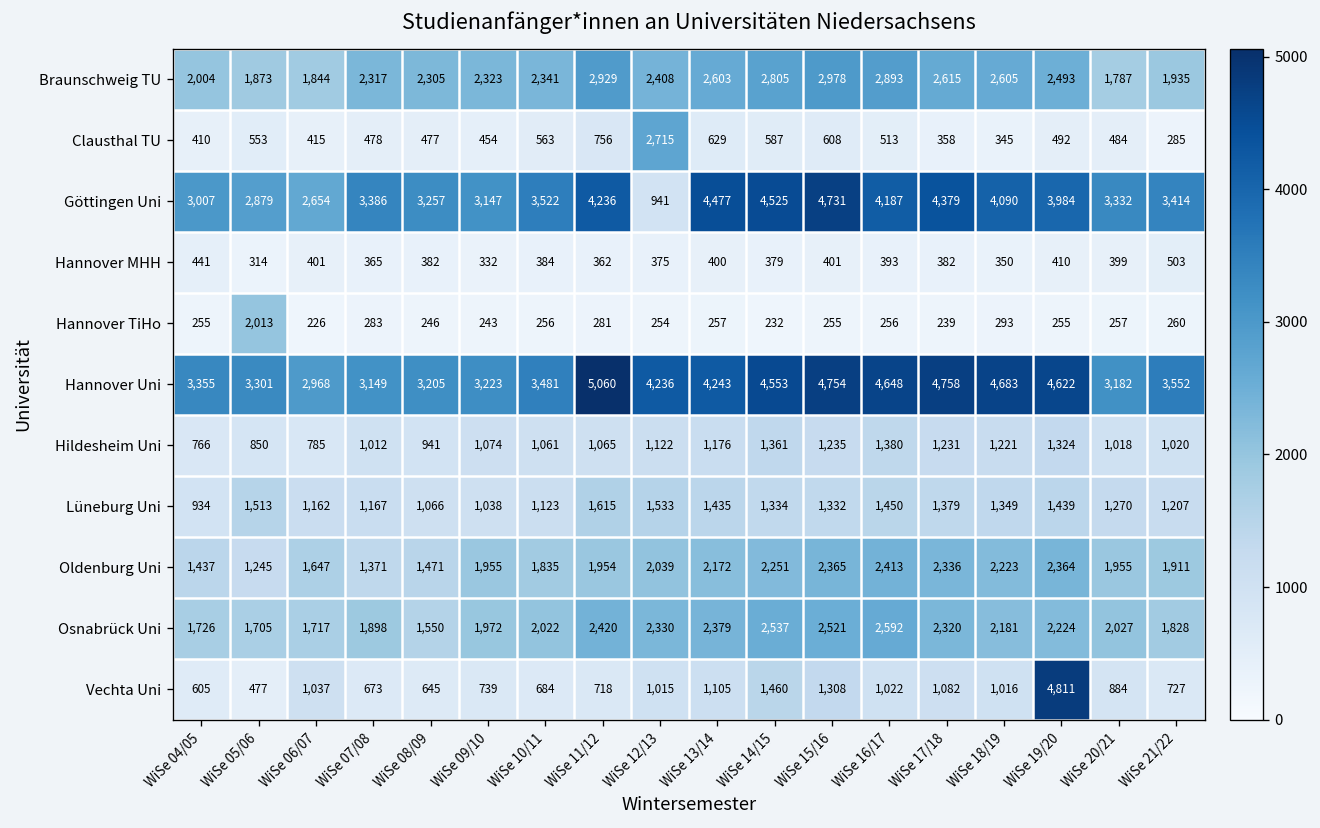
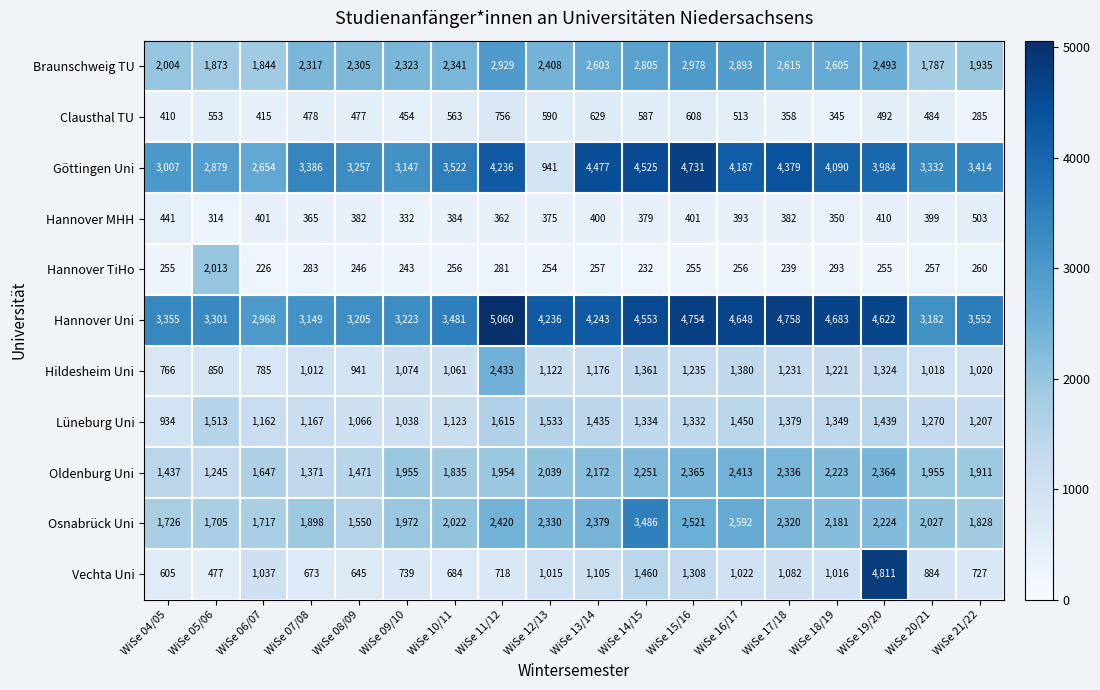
  {
    "Braunschweig TU": {
      "WiSe 04/05": "2,004",
      "WiSe 05/06": "1,873",
      "WiSe 06/07": "1,844",
      "WiSe 07/08": "2,317",
      "WiSe 08/09": "2,305",
      "WiSe 09/10": "2,323",
      "WiSe 10/11": "2,341",
      "WiSe 11/12": "2,929",
      "WiSe 12/13": "2,408",
      "WiSe 13/14": "2,603",
      "WiSe 14/15": "2,805",
      "WiSe 15/16": "2,978",
      "WiSe 16/17": "2,893",
      "WiSe 17/18": "2,615",
      "WiSe 18/19": "2,605",
      "WiSe 19/20": "2,493",
      "WiSe 20/21": "1,787",
      "WiSe 21/22": "1,935"
    },
    "Clausthal TU": {
      "WiSe 04/05": "410",
      "WiSe 05/06": "553",
      "WiSe 06/07": "415",
      "WiSe 07/08": "478",
      "WiSe 08/09": "477",
      "WiSe 09/10": "454",
      "WiSe 10/11": "563",
      "WiSe 11/12": "756",
-     "WiSe 12/13": "2,715",
+     "WiSe 12/13": "590",
      "WiSe 13/14": "629",
      "WiSe 14/15": "587",
      "WiSe 15/16": "608",
      "WiSe 16/17": "513",
      "WiSe 17/18": "358",
      "WiSe 18/19": "345",
      "WiSe 19/20": "492",
      "WiSe 20/21": "484",
      "WiSe 21/22": "285"
    },
    "Göttingen Uni": {
      "WiSe 04/05": "3,007",
      "WiSe 05/06": "2,879",
      "WiSe 06/07": "2,654",
      "WiSe 07/08": "3,386",
      "WiSe 08/09": "3,257",
      "WiSe 09/10": "3,147",
      "WiSe 10/11": "3,522",
      "WiSe 11/12": "4,236",
      "WiSe 12/13": "941",
      "WiSe 13/14": "4,477",
      "WiSe 14/15": "4,525",
      "WiSe 15/16": "4,731",
      "WiSe 16/17": "4,187",
      "WiSe 17/18": "4,379",
      "WiSe 18/19": "4,090",
      "WiSe 19/20": "3,984",
      "WiSe 20/21": "3,332",
      "WiSe 21/22": "3,414"
    },
    "Hannover MHH": {
      "WiSe 04/05": "441",
      "WiSe 05/06": "314",
      "WiSe 06/07": "401",
      "WiSe 07/08": "365",
      "WiSe 08/09": "382",
      "WiSe 09/10": "332",
      "WiSe 10/11": "384",
      "WiSe 11/12": "362",
      "WiSe 12/13": "375",
      "WiSe 13/14": "400",
      "WiSe 14/15": "379",
      "WiSe 15/16": "401",
      "WiSe 16/17": "393",
      "WiSe 17/18": "382",
      "WiSe 18/19": "350",
      "WiSe 19/20": "410",
      "WiSe 20/21": "399",
      "WiSe 21/22": "503"
    },
    "Hannover TiHo": {
      "WiSe 04/05": "255",
      "WiSe 05/06": "2,013",
      "WiSe 06/07": "226",
      "WiSe 07/08": "283",
      "WiSe 08/09": "246",
      "WiSe 09/10": "243",
      "WiSe 10/11": "256",
      "WiSe 11/12": "281",
      "WiSe 12/13": "254",
      "WiSe 13/14": "257",
      "WiSe 14/15": "232",
      "WiSe 15/16": "255",
      "WiSe 16/17": "256",
      "WiSe 17/18": "239",
      "WiSe 18/19": "293",
      "WiSe 19/20": "255",
      "WiSe 20/21": "257",
      "WiSe 21/22": "260"
    },
    "Hannover Uni": {
      "WiSe 04/05": "3,355",
      "WiSe 05/06": "3,301",
      "WiSe 06/07": "2,968",
      "WiSe 07/08": "3,149",
      "WiSe 08/09": "3,205",
      "WiSe 09/10": "3,223",
      "WiSe 10/11": "3,481",
      "WiSe 11/12": "5,060",
      "WiSe 12/13": "4,236",
      "WiSe 13/14": "4,243",
      "WiSe 14/15": "4,553",
      "WiSe 15/16": "4,754",
      "WiSe 16/17": "4,648",
      "WiSe 17/18": "4,758",
      "WiSe 18/19": "4,683",
      "WiSe 19/20": "4,622",
      "WiSe 20/21": "3,182",
      "WiSe 21/22": "3,552"
    },
    "Hildesheim Uni": {
      "WiSe 04/05": "766",
      "WiSe 05/06": "850",
      "WiSe 06/07": "785",
      "WiSe 07/08": "1,012",
      "WiSe 08/09": "941",
      "WiSe 09/10": "1,074",
      "WiSe 10/11": "1,061",
-     "WiSe 11/12": "1,065",
+     "WiSe 11/12": "2,433",
      "WiSe 12/13": "1,122",
      "WiSe 13/14": "1,176",
      "WiSe 14/15": "1,361",
      "WiSe 15/16": "1,235",
      "WiSe 16/17": "1,380",
      "WiSe 17/18": "1,231",
      "WiSe 18/19": "1,221",
      "WiSe 19/20": "1,324",
      "WiSe 20/21": "1,018",
      "WiSe 21/22": "1,020"
    },
    "Lüneburg Uni": {
      "WiSe 04/05": "934",
      "WiSe 05/06": "1,513",
      "WiSe 06/07": "1,162",
      "WiSe 07/08": "1,167",
      "WiSe 08/09": "1,066",
      "WiSe 09/10": "1,038",
      "WiSe 10/11": "1,123",
      "WiSe 11/12": "1,615",
      "WiSe 12/13": "1,533",
      "WiSe 13/14": "1,435",
      "WiSe 14/15": "1,334",
      "WiSe 15/16": "1,332",
      "WiSe 16/17": "1,450",
      "WiSe 17/18": "1,379",
      "WiSe 18/19": "1,349",
      "WiSe 19/20": "1,439",
      "WiSe 20/21": "1,270",
      "WiSe 21/22": "1,207"
    },
    "Oldenburg Uni": {
      "WiSe 04/05": "1,437",
      "WiSe 05/06": "1,245",
      "WiSe 06/07": "1,647",
      "WiSe 07/08": "1,371",
      "WiSe 08/09": "1,471",
      "WiSe 09/10": "1,955",
      "WiSe 10/11": "1,835",
      "WiSe 11/12": "1,954",
      "WiSe 12/13": "2,039",
      "WiSe 13/14": "2,172",
      "WiSe 14/15": "2,251",
      "WiSe 15/16": "2,365",
      "WiSe 16/17": "2,413",
      "WiSe 17/18": "2,336",
      "WiSe 18/19": "2,223",
      "WiSe 19/20": "2,364",
      "WiSe 20/21": "1,955",
      "WiSe 21/22": "1,911"
    },
    "Osnabrück Uni": {
      "WiSe 04/05": "1,726",
      "WiSe 05/06": "1,705",
      "WiSe 06/07": "1,717",
      "WiSe 07/08": "1,898",
      "WiSe 08/09": "1,550",
      "WiSe 09/10": "1,972",
      "WiSe 10/11": "2,022",
      "WiSe 11/12": "2,420",
      "WiSe 12/13": "2,330",
      "WiSe 13/14": "2,379",
-     "WiSe 14/15": "2,537",
+     "WiSe 14/15": "3,486",
      "WiSe 15/16": "2,521",
      "WiSe 16/17": "2,592",
      "WiSe 17/18": "2,320",
      "WiSe 18/19": "2,181",
      "WiSe 19/20": "2,224",
      "WiSe 20/21": "2,027",
      "WiSe 21/22": "1,828"
    },
    "Vechta Uni": {
      "WiSe 04/05": "605",
      "WiSe 05/06": "477",
      "WiSe 06/07": "1,037",
      "WiSe 07/08": "673",
      "WiSe 08/09": "645",
      "WiSe 09/10": "739",
      "WiSe 10/11": "684",
      "WiSe 11/12": "718",
      "WiSe 12/13": "1,015",
      "WiSe 13/14": "1,105",
      "WiSe 14/15": "1,460",
      "WiSe 15/16": "1,308",
      "WiSe 16/17": "1,022",
      "WiSe 17/18": "1,082",
      "WiSe 18/19": "1,016",
      "WiSe 19/20": "4,811",
      "WiSe 20/21": "884",
      "WiSe 21/22": "727"
    }
  }
